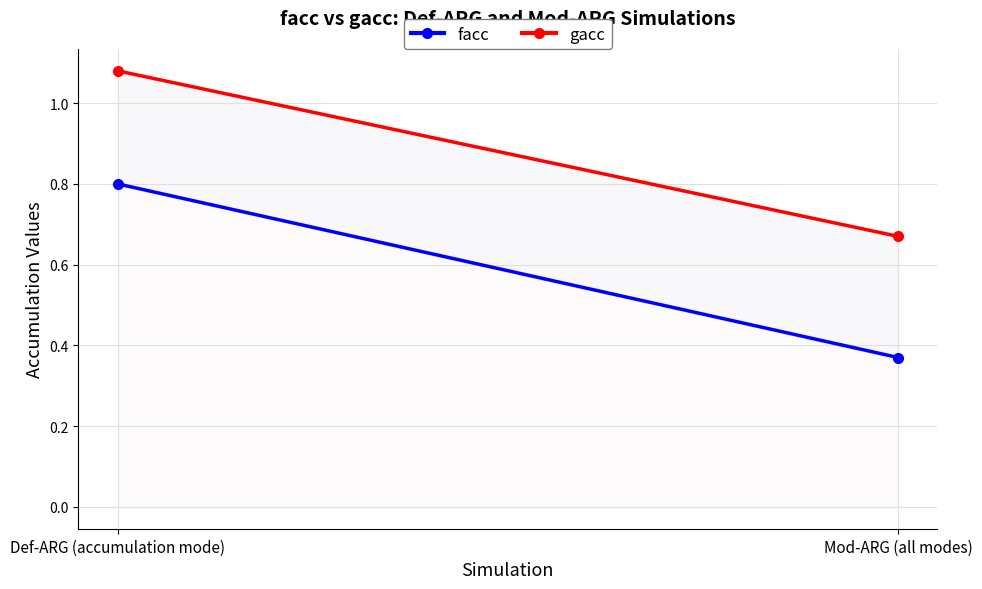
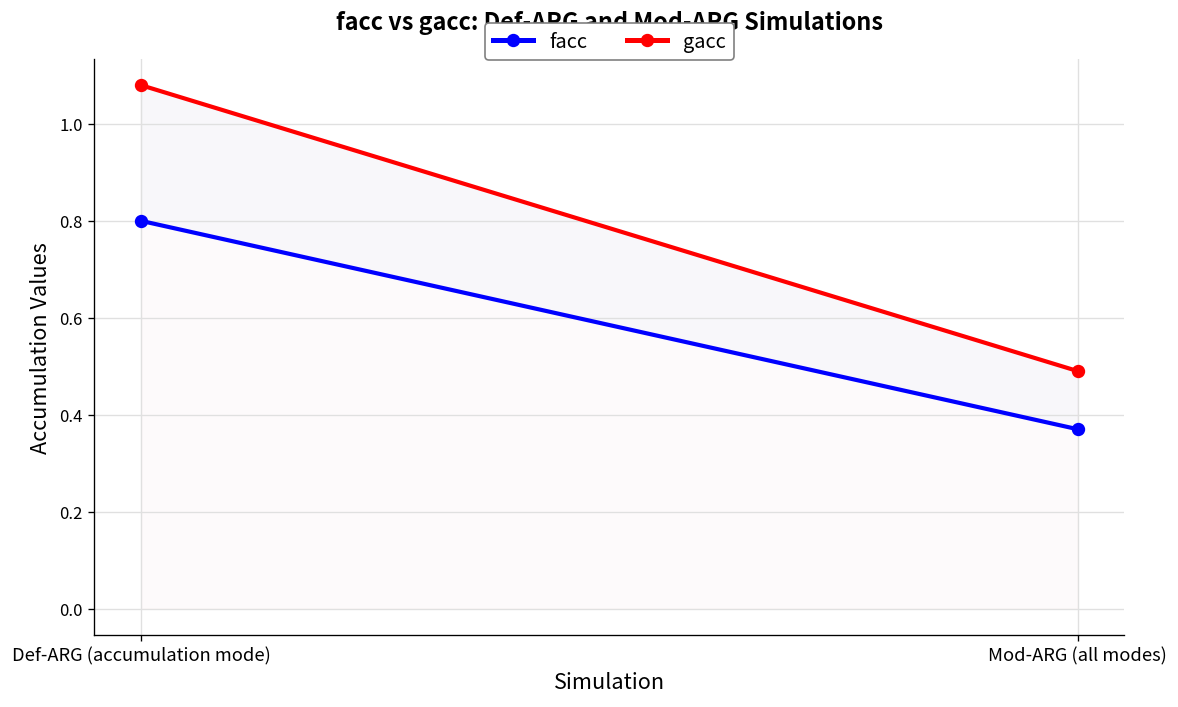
  {
    "facc": {
      "Def-ARG (accumulation mode)": 0.80,
      "Mod-ARG (all modes)": 0.37
    },
    "gacc": {
      "Def-ARG (accumulation mode)": 1.08,
-     "Mod-ARG (all modes)": 0.67
+     "Mod-ARG (all modes)": 0.49
    }
  }
